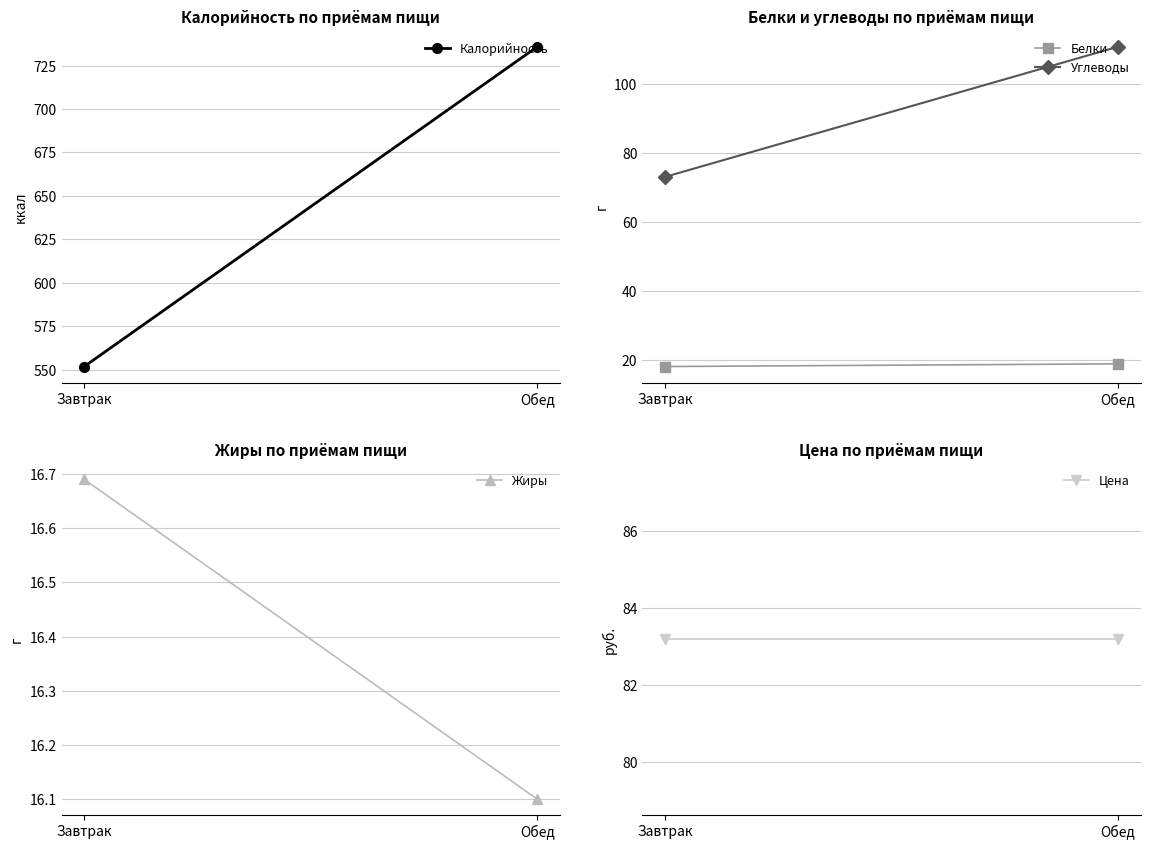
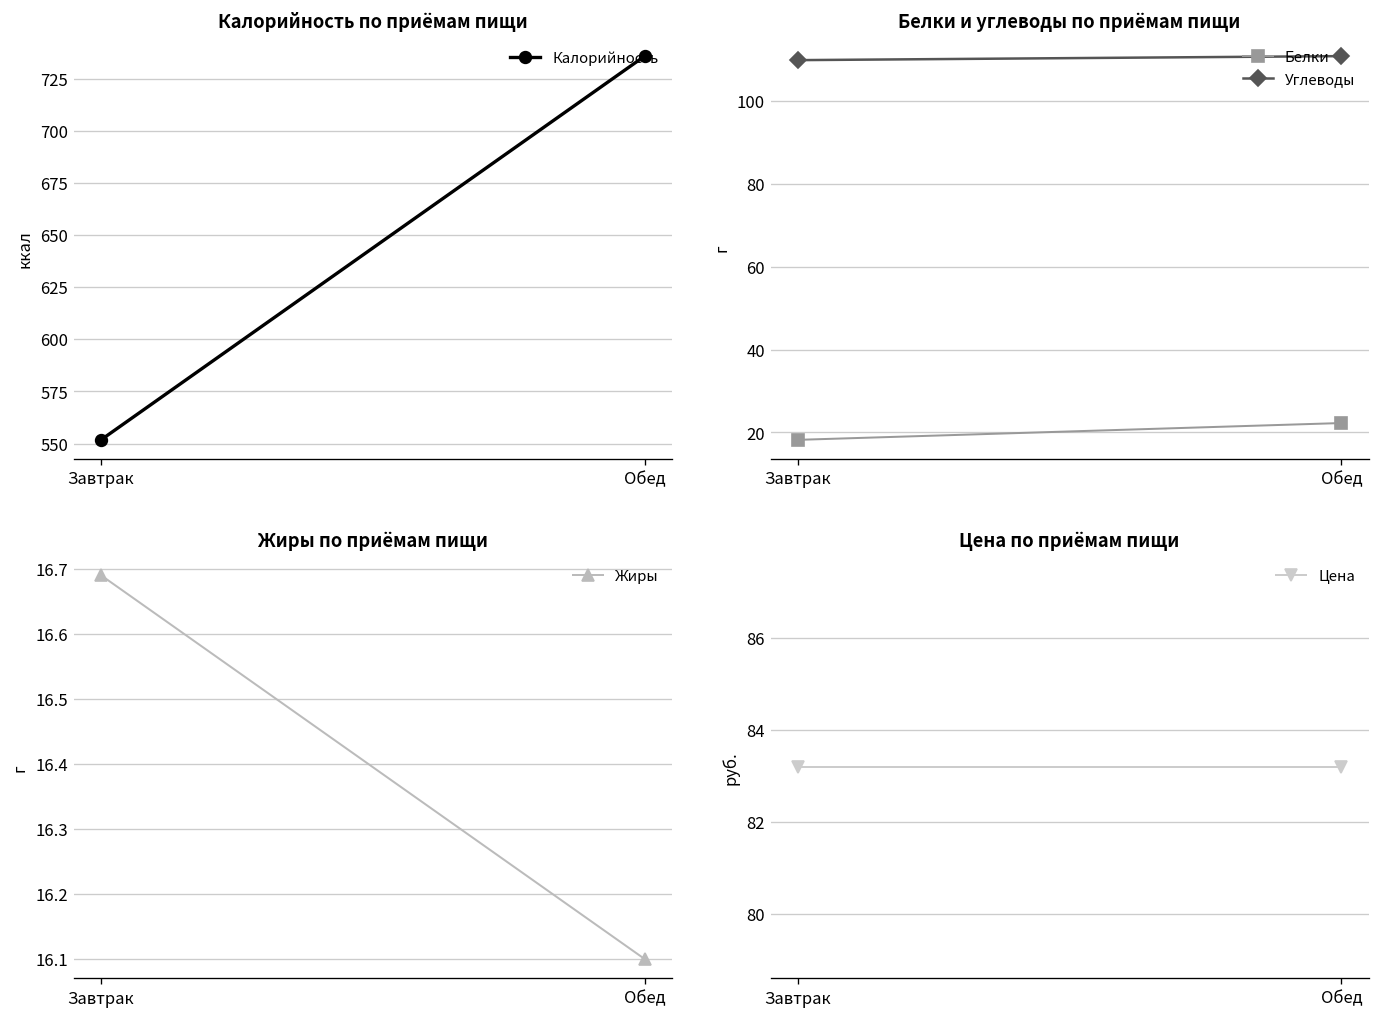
  {
    "Калорийность по приёмам пищи": {
      "Завтрак": 552,
      "Обед": 736
    },
    "Белки и углеводы по приёмам пищи": {
      "Белки": {
        "Завтрак": 18,
-       "Обед": 19
+       "Обед": 22
      },
      "Углеводы": {
-       "Завтрак": 73,
+       "Завтрак": 110,
        "Обед": 111
      }
    },
    "Жиры по приёмам пищи": {
      "Завтрак": 16.69,
      "Обед": 16.10
    },
    "Цена по приёмам пищи": {
      "Завтрак": 83.2,
      "Обед": 83.2
    }
  }
